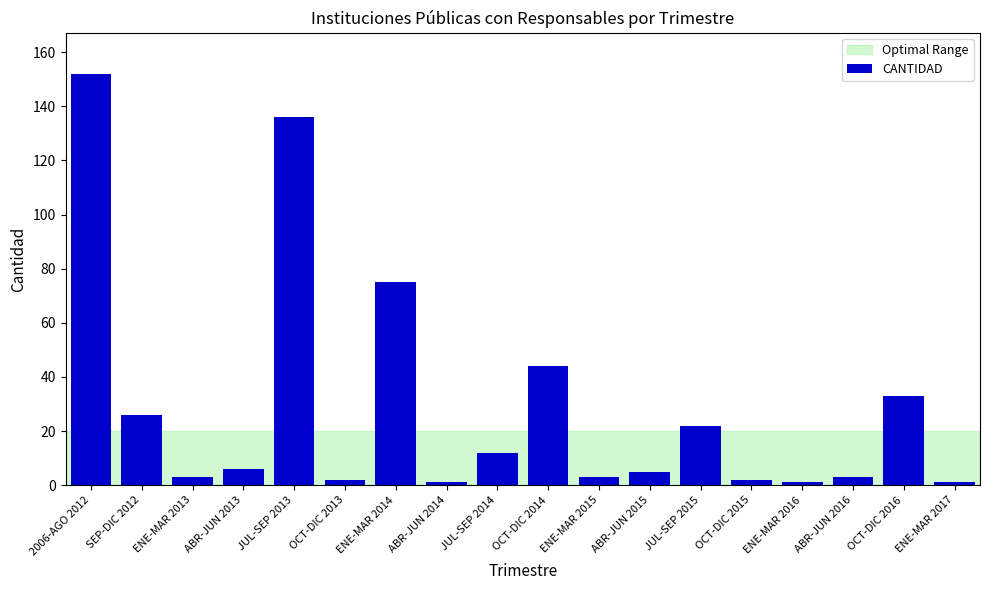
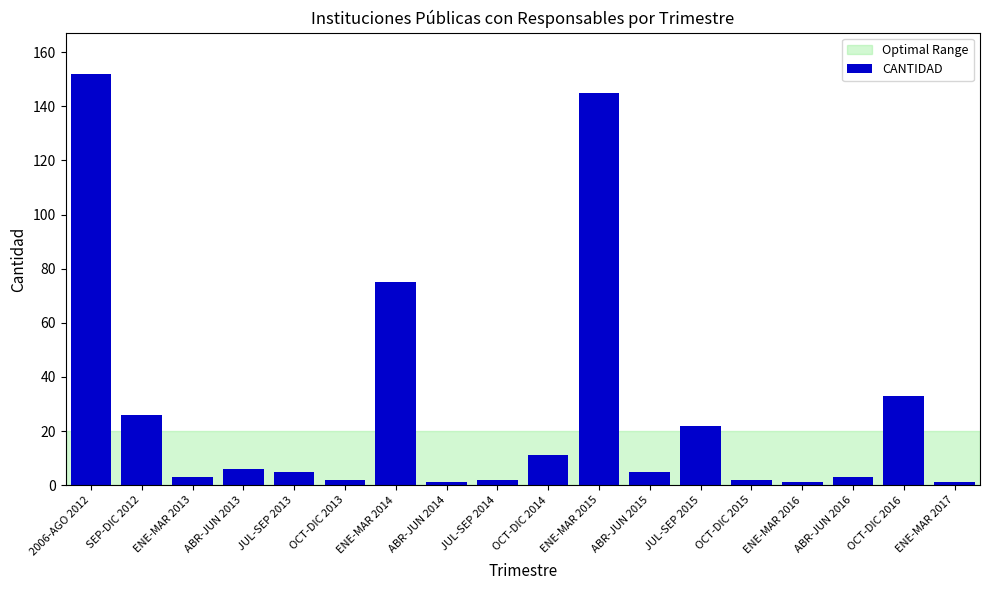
  {
    "2006-AGO 2012": 152,
    "SEP-DIC 2012": 26,
    "ENE-MAR 2013": 3,
    "ABR-JUN 2013": 6,
-   "JUL-SEP 2013": 136,
+   "JUL-SEP 2013": 5,
    "OCT-DIC 2013": 2,
    "ENE-MAR 2014": 75,
    "ABR-JUN 2014": 1,
-   "JUL-SEP 2014": 12,
-   "OCT-DIC 2014": 44,
-   "ENE-MAR 2015": 3,
+   "JUL-SEP 2014": 2,
+   "OCT-DIC 2014": 11,
+   "ENE-MAR 2015": 145,
    "ABR-JUN 2015": 5,
    "JUL-SEP 2015": 22,
    "OCT-DIC 2015": 2,
    "ENE-MAR 2016": 1,
    "ABR-JUN 2016": 3,
    "OCT-DIC 2016": 33,
    "ENE-MAR 2017": 1
  }
